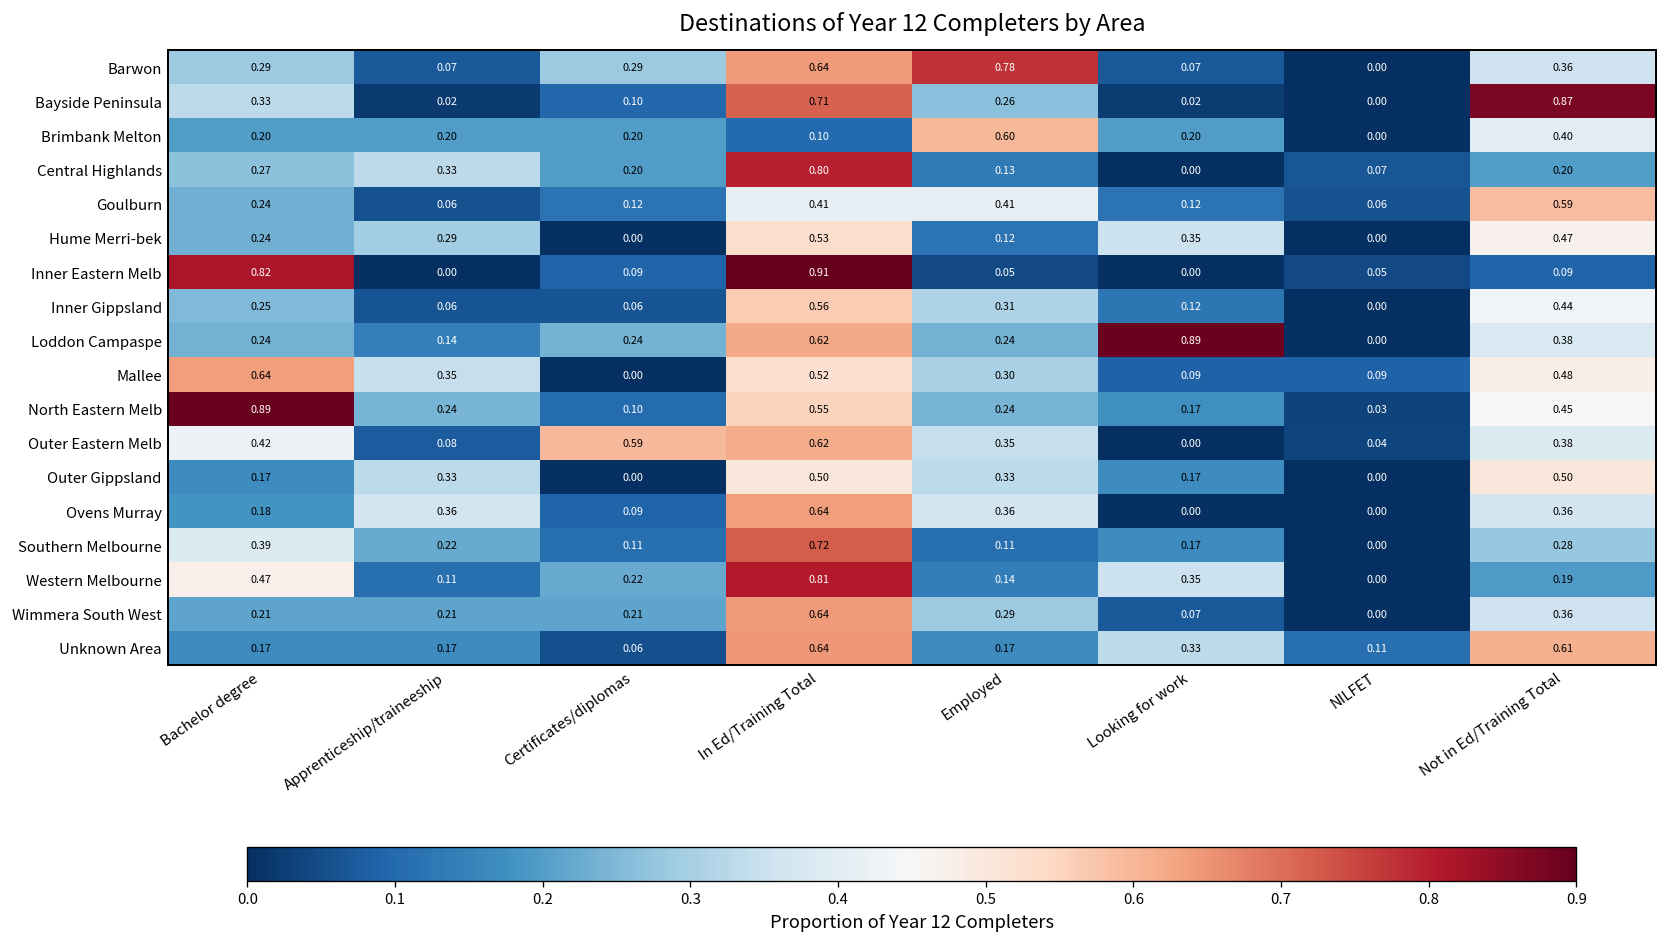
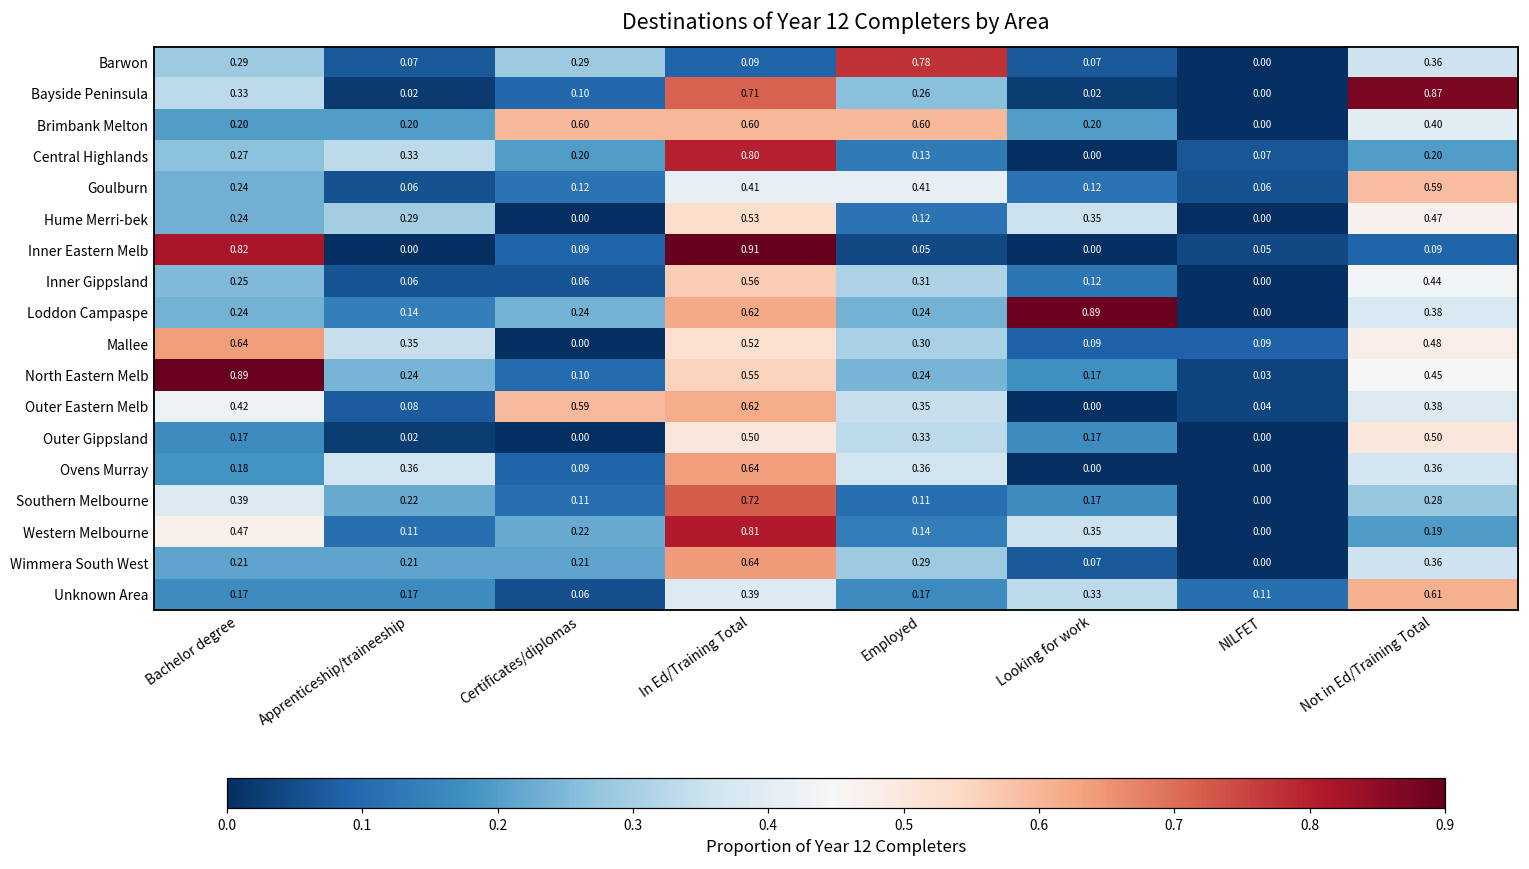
  {
    "Barwon": {
      "Bachelor degree": 0.29,
      "Apprenticeship/traineeship": 0.07,
      "Certificates/diplomas": 0.29,
-     "In Ed/Training Total": 0.64,
+     "In Ed/Training Total": 0.09,
      "Employed": 0.78,
      "Looking for work": 0.07,
      "NILFET": 0.00,
      "Not in Ed/Training Total": 0.36
    },
    "Bayside Peninsula": {
      "Bachelor degree": 0.33,
      "Apprenticeship/traineeship": 0.02,
      "Certificates/diplomas": 0.10,
      "In Ed/Training Total": 0.71,
      "Employed": 0.26,
      "Looking for work": 0.02,
      "NILFET": 0.00,
      "Not in Ed/Training Total": 0.87
    },
    "Brimbank Melton": {
      "Bachelor degree": 0.20,
      "Apprenticeship/traineeship": 0.20,
-     "Certificates/diplomas": 0.20,
-     "In Ed/Training Total": 0.10,
+     "Certificates/diplomas": 0.60,
+     "In Ed/Training Total": 0.60,
      "Employed": 0.60,
      "Looking for work": 0.20,
      "NILFET": 0.00,
      "Not in Ed/Training Total": 0.40
    },
    "Central Highlands": {
      "Bachelor degree": 0.27,
      "Apprenticeship/traineeship": 0.33,
      "Certificates/diplomas": 0.20,
      "In Ed/Training Total": 0.80,
      "Employed": 0.13,
      "Looking for work": 0.00,
      "NILFET": 0.07,
      "Not in Ed/Training Total": 0.20
    },
    "Goulburn": {
      "Bachelor degree": 0.24,
      "Apprenticeship/traineeship": 0.06,
      "Certificates/diplomas": 0.12,
      "In Ed/Training Total": 0.41,
      "Employed": 0.41,
      "Looking for work": 0.12,
      "NILFET": 0.06,
      "Not in Ed/Training Total": 0.59
    },
    "Hume Merri-bek": {
      "Bachelor degree": 0.24,
      "Apprenticeship/traineeship": 0.29,
      "Certificates/diplomas": 0.00,
      "In Ed/Training Total": 0.53,
      "Employed": 0.12,
      "Looking for work": 0.35,
      "NILFET": 0.00,
      "Not in Ed/Training Total": 0.47
    },
    "Inner Eastern Melb": {
      "Bachelor degree": 0.82,
      "Apprenticeship/traineeship": 0.00,
      "Certificates/diplomas": 0.09,
      "In Ed/Training Total": 0.91,
      "Employed": 0.05,
      "Looking for work": 0.00,
      "NILFET": 0.05,
      "Not in Ed/Training Total": 0.09
    },
    "Inner Gippsland": {
      "Bachelor degree": 0.25,
      "Apprenticeship/traineeship": 0.06,
      "Certificates/diplomas": 0.06,
      "In Ed/Training Total": 0.56,
      "Employed": 0.31,
      "Looking for work": 0.12,
      "NILFET": 0.00,
      "Not in Ed/Training Total": 0.44
    },
    "Loddon Campaspe": {
      "Bachelor degree": 0.24,
      "Apprenticeship/traineeship": 0.14,
      "Certificates/diplomas": 0.24,
      "In Ed/Training Total": 0.62,
      "Employed": 0.24,
      "Looking for work": 0.89,
      "NILFET": 0.00,
      "Not in Ed/Training Total": 0.38
    },
    "Mallee": {
      "Bachelor degree": 0.64,
      "Apprenticeship/traineeship": 0.35,
      "Certificates/diplomas": 0.00,
      "In Ed/Training Total": 0.52,
      "Employed": 0.30,
      "Looking for work": 0.09,
      "NILFET": 0.09,
      "Not in Ed/Training Total": 0.48
    },
    "North Eastern Melb": {
      "Bachelor degree": 0.89,
      "Apprenticeship/traineeship": 0.24,
      "Certificates/diplomas": 0.10,
      "In Ed/Training Total": 0.55,
      "Employed": 0.24,
      "Looking for work": 0.17,
      "NILFET": 0.03,
      "Not in Ed/Training Total": 0.45
    },
    "Outer Eastern Melb": {
      "Bachelor degree": 0.42,
      "Apprenticeship/traineeship": 0.08,
      "Certificates/diplomas": 0.59,
      "In Ed/Training Total": 0.62,
      "Employed": 0.35,
      "Looking for work": 0.00,
      "NILFET": 0.04,
      "Not in Ed/Training Total": 0.38
    },
    "Outer Gippsland": {
      "Bachelor degree": 0.17,
-     "Apprenticeship/traineeship": 0.33,
+     "Apprenticeship/traineeship": 0.02,
      "Certificates/diplomas": 0.00,
      "In Ed/Training Total": 0.50,
      "Employed": 0.33,
      "Looking for work": 0.17,
      "NILFET": 0.00,
      "Not in Ed/Training Total": 0.50
    },
    "Ovens Murray": {
      "Bachelor degree": 0.18,
      "Apprenticeship/traineeship": 0.36,
      "Certificates/diplomas": 0.09,
      "In Ed/Training Total": 0.64,
      "Employed": 0.36,
      "Looking for work": 0.00,
      "NILFET": 0.00,
      "Not in Ed/Training Total": 0.36
    },
    "Southern Melbourne": {
      "Bachelor degree": 0.39,
      "Apprenticeship/traineeship": 0.22,
      "Certificates/diplomas": 0.11,
      "In Ed/Training Total": 0.72,
      "Employed": 0.11,
      "Looking for work": 0.17,
      "NILFET": 0.00,
      "Not in Ed/Training Total": 0.28
    },
    "Western Melbourne": {
      "Bachelor degree": 0.47,
      "Apprenticeship/traineeship": 0.11,
      "Certificates/diplomas": 0.22,
      "In Ed/Training Total": 0.81,
      "Employed": 0.14,
      "Looking for work": 0.35,
      "NILFET": 0.00,
      "Not in Ed/Training Total": 0.19
    },
    "Wimmera South West": {
      "Bachelor degree": 0.21,
      "Apprenticeship/traineeship": 0.21,
      "Certificates/diplomas": 0.21,
      "In Ed/Training Total": 0.64,
      "Employed": 0.29,
      "Looking for work": 0.07,
      "NILFET": 0.00,
      "Not in Ed/Training Total": 0.36
    },
    "Unknown Area": {
      "Bachelor degree": 0.17,
      "Apprenticeship/traineeship": 0.17,
      "Certificates/diplomas": 0.06,
-     "In Ed/Training Total": 0.64,
+     "In Ed/Training Total": 0.39,
      "Employed": 0.17,
      "Looking for work": 0.33,
      "NILFET": 0.11,
      "Not in Ed/Training Total": 0.61
    }
  }
